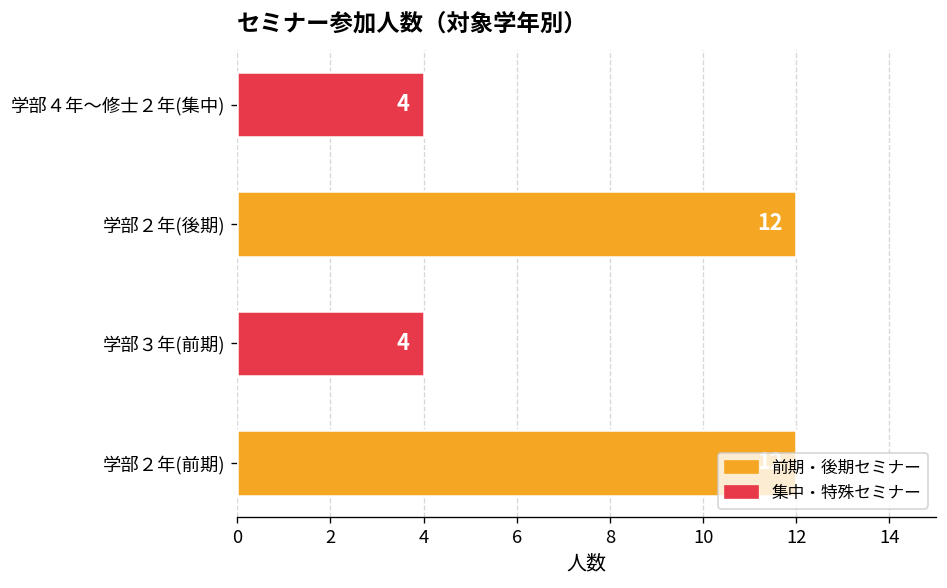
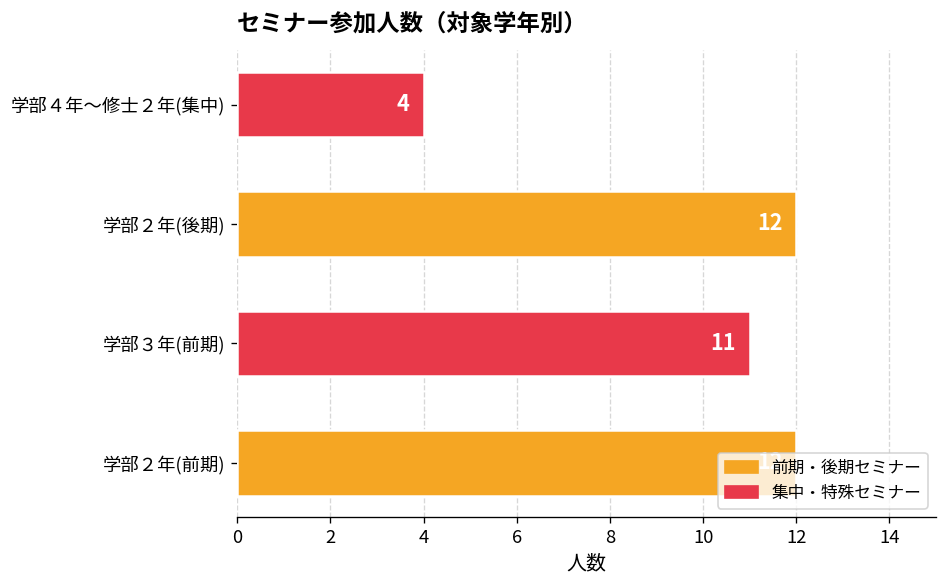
  {
    "学部４年～修士２年(集中)": 4,
    "学部２年(後期)": 12,
-   "学部３年(前期)": 4
+   "学部３年(前期)": 11
  }
